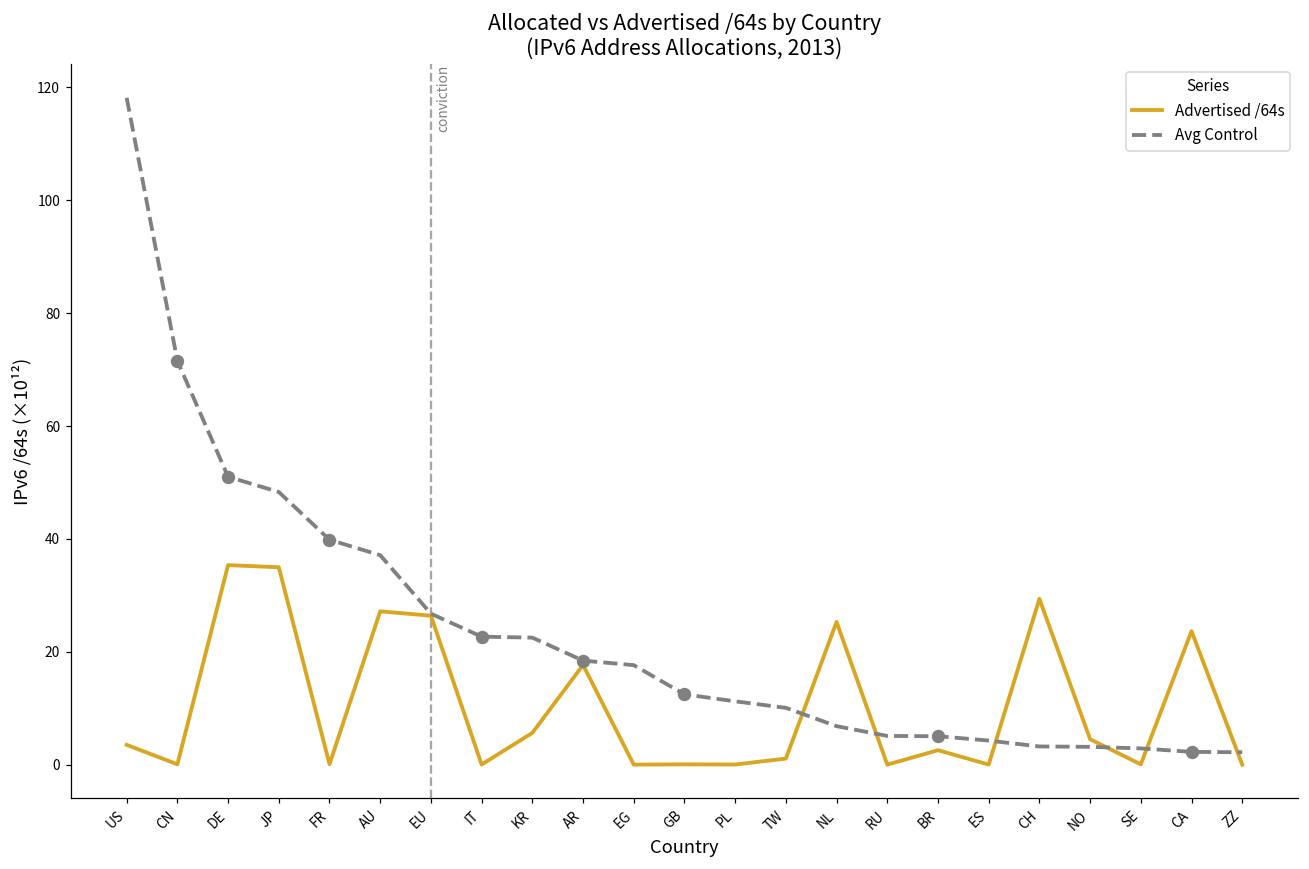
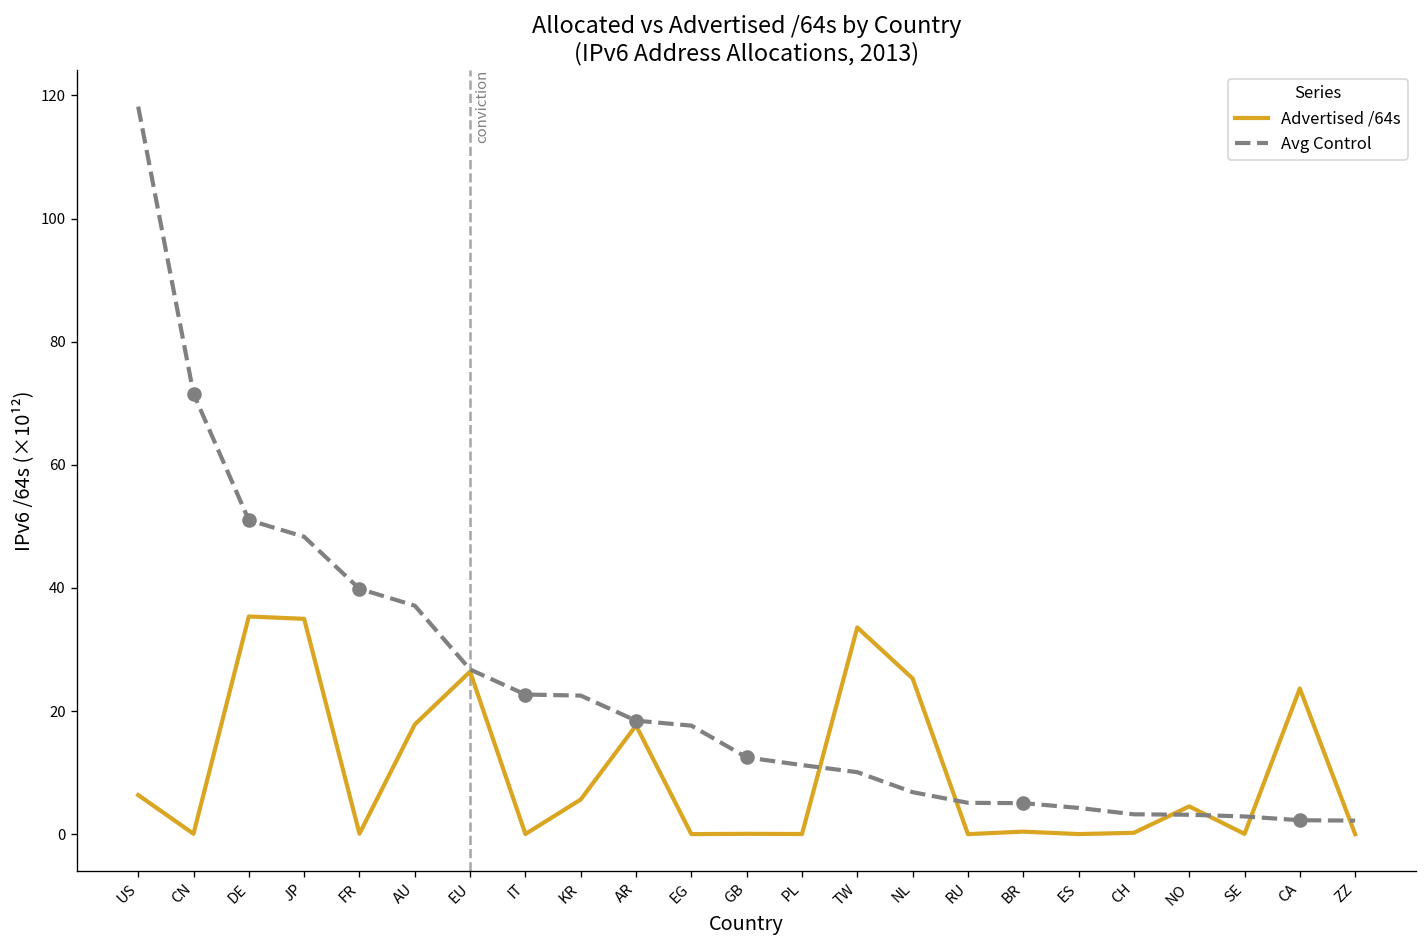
  {
    "Advertised /64s": {
-     "US": 4,
+     "US": 6,
      "CN": 0,
      "DE": 35,
      "JP": 35,
      "FR": 0,
-     "AU": 27,
+     "AU": 18,
      "IT": 0,
      "KR": 6,
      "AR": 18,
      "EG": 0,
      "GB": 0,
      "PL": 0,
-     "TW": 1,
+     "TW": 34,
      "NL": 25,
      "RU": 0,
-     "BR": 3,
+     "BR": 0,
      "ES": 0,
-     "CH": 29,
+     "CH": 0,
      "NO": 5,
      "SE": 0,
      "CA": 24,
      "ZZ": 0
    }
  }
